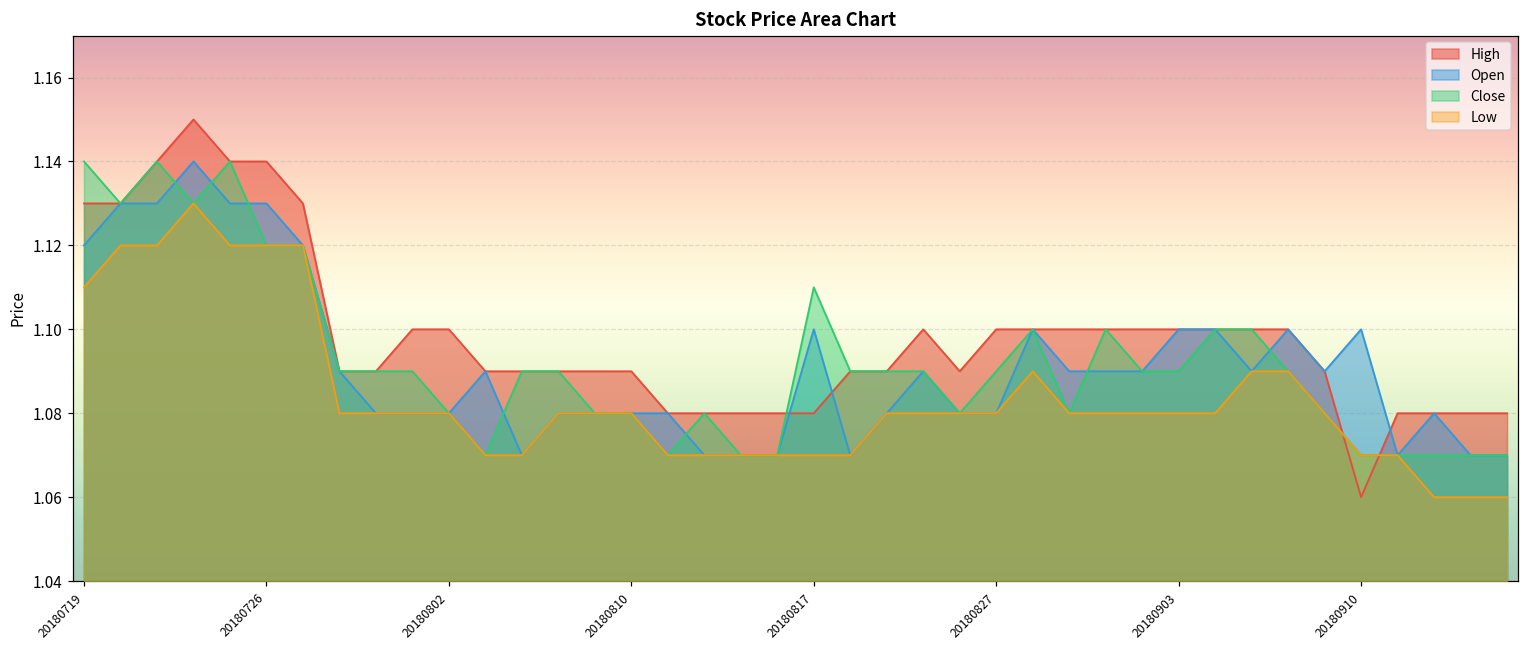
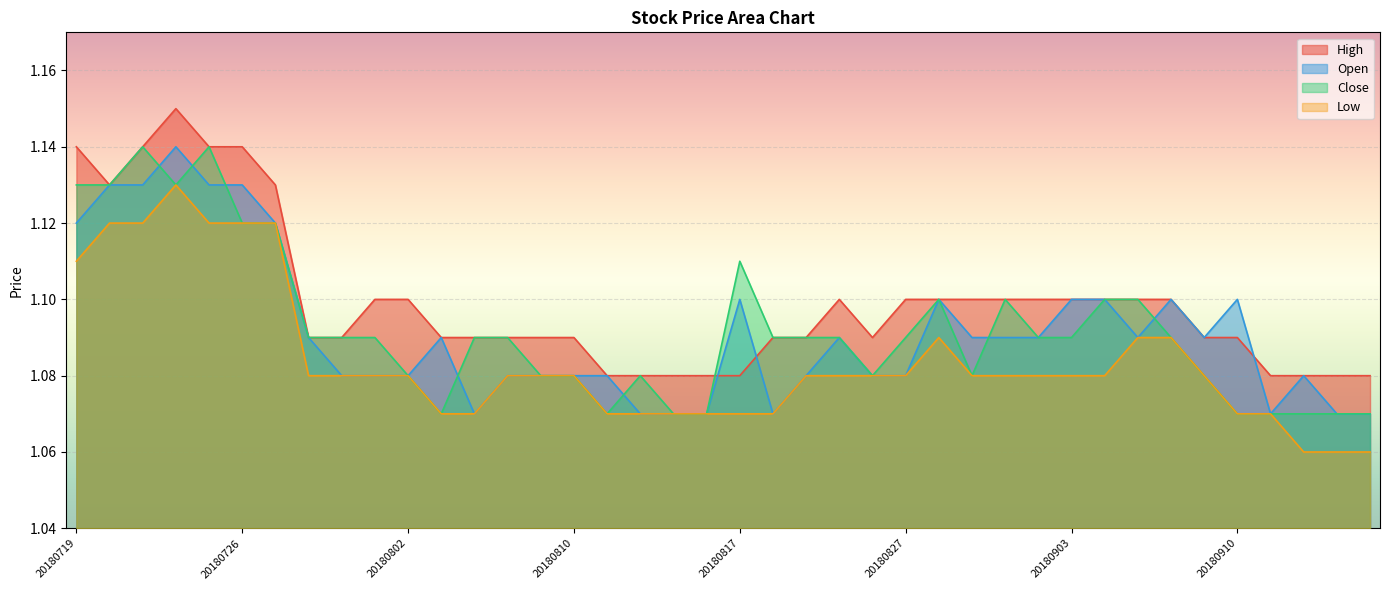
  {
    "High": {
-     "20180719": 1.13,
+     "20180719": 1.14,
      "20180726": 1.14,
      "20180802": 1.10,
      "20180810": 1.09,
      "20180817": 1.08,
      "20180827": 1.10,
-     "20180910": 1.06
+     "20180910": 1.09
    },
    "Open": {
      "20180719": 1.12,
      "20180726": 1.13,
      "20180817": 1.10,
      "20180910": 1.10
    },
    "Close": {
-     "20180719": 1.14,
+     "20180719": 1.13,
      "20180817": 1.11,
      "20180827": 1.09,
      "20180903": 1.09
    },
    "Low": {
      "20180719": 1.11,
      "20180817": 1.07,
      "20180903": 1.08
    }
  }
